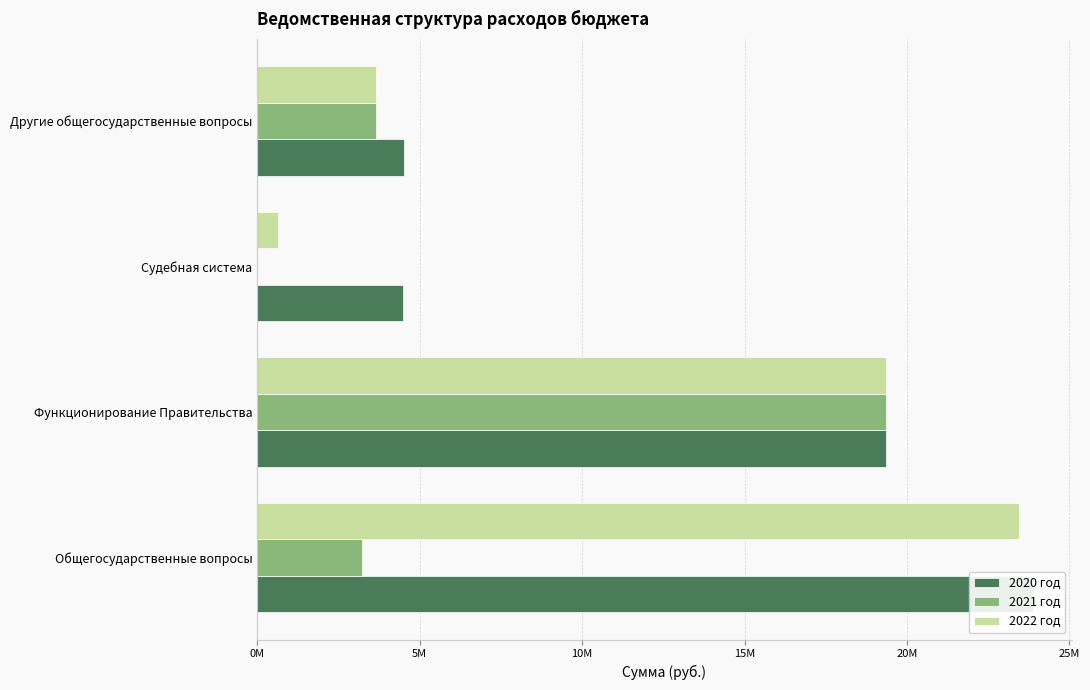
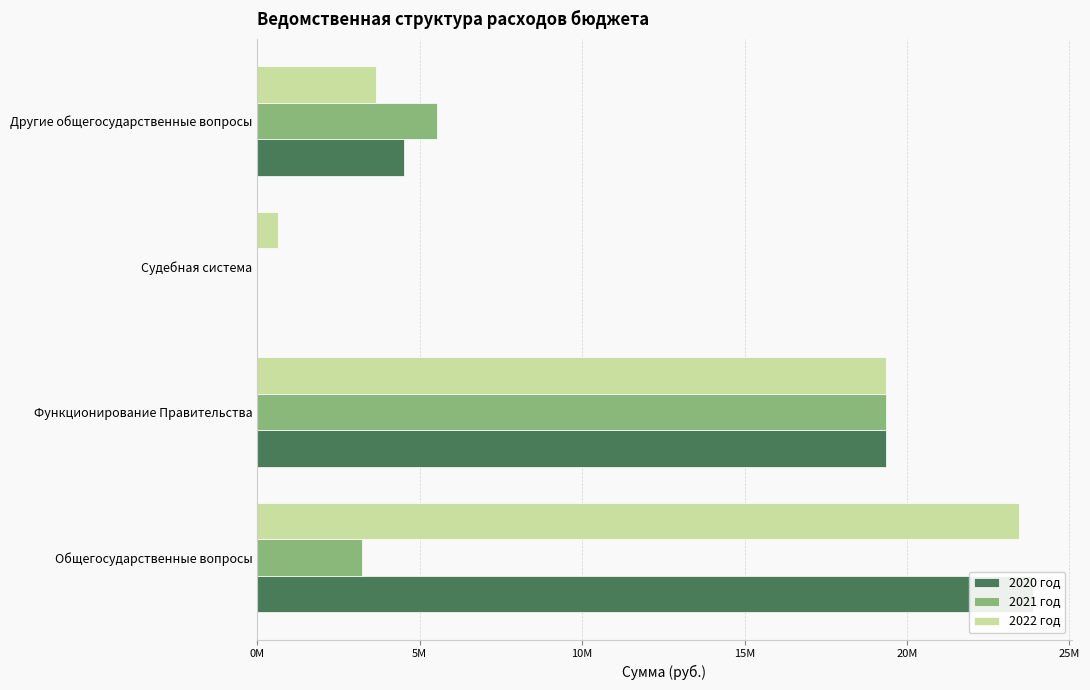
  {
    "2020 год": {
      "Другие общегосударственные вопросы": 4500000,
-     "Судебная система": 4500000,
+     "Судебная система": 0,
      "Функционирование Правительства": 19400000
    },
    "2021 год": {
-     "Другие общегосударственные вопросы": 3700000,
+     "Другие общегосударственные вопросы": 5500000,
      "Функционирование Правительства": 19400000,
      "Общегосударственные вопросы": 3200000
    },
    "2022 год": {
      "Другие общегосударственные вопросы": 3700000,
      "Судебная система": 600000,
      "Функционирование Правительства": 19400000,
      "Общегосударственные вопросы": 23500000
    }
  }
